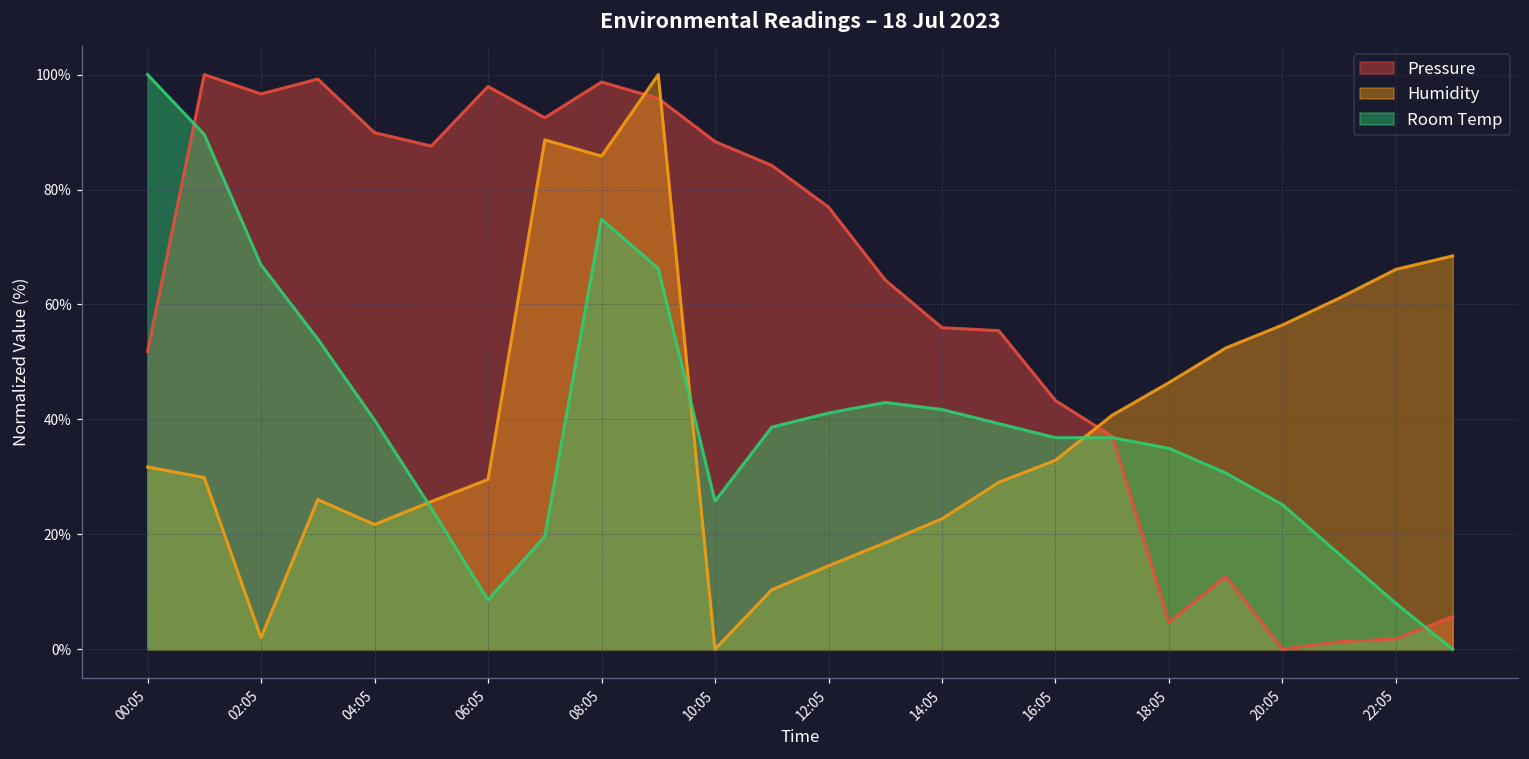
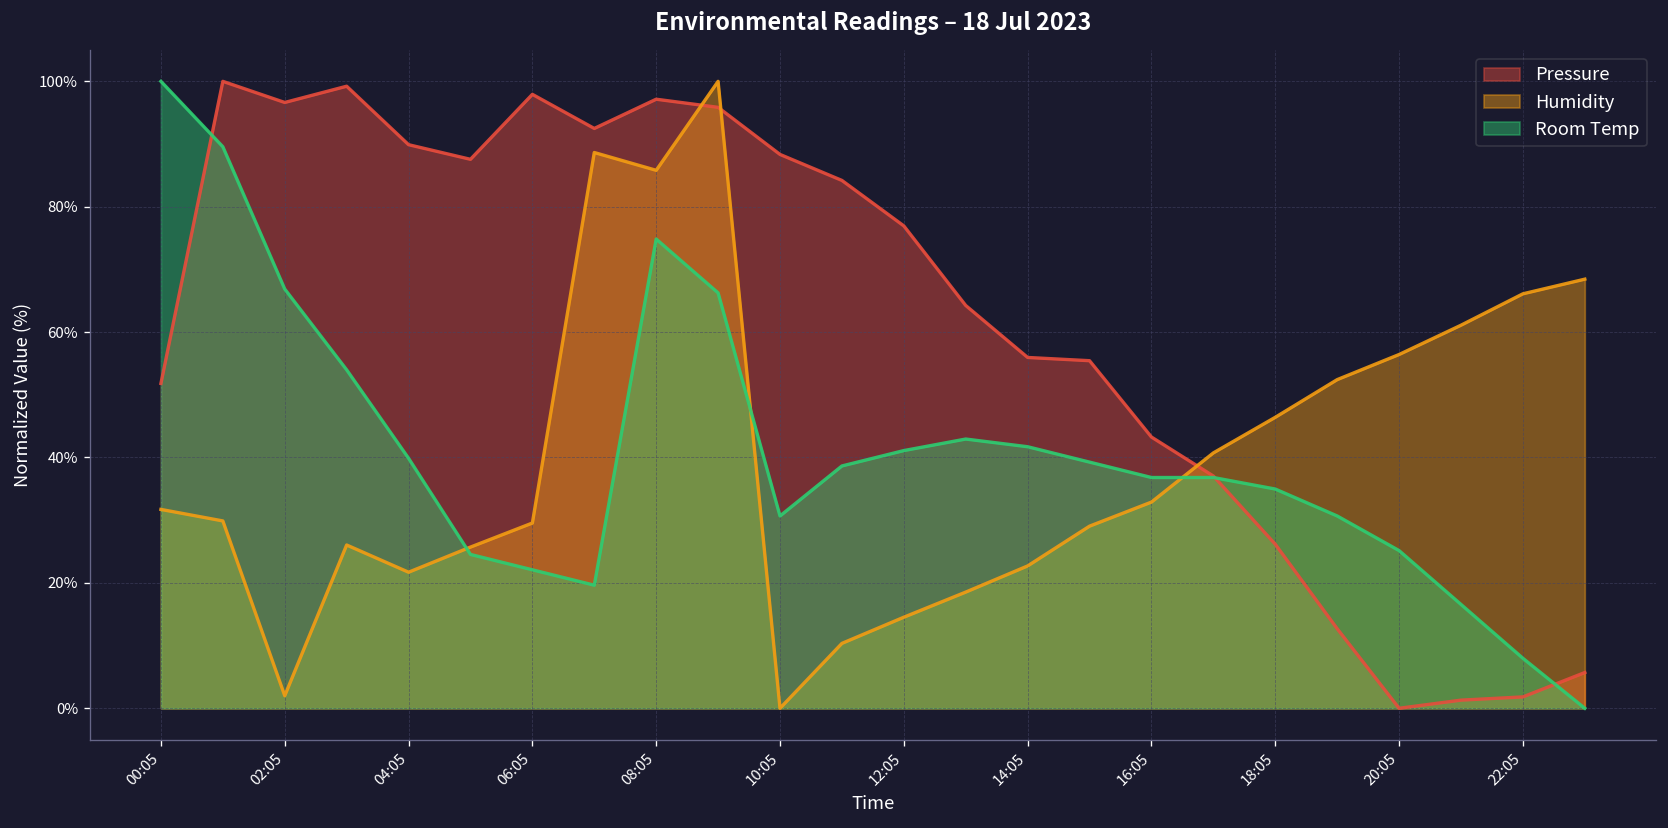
  {
    "Pressure": {
      "00:05": "52%",
      "02:05": "97%",
      "04:05": "90%",
      "06:05": "98%",
-     "08:05": "99%",
+     "08:05": "97%",
      "10:05": "88%",
      "12:05": "77%",
      "14:05": "56%",
      "16:05": "43%",
-     "18:05": "5%",
+     "18:05": "26%",
      "20:05": "0%",
      "22:05": "2%"
    },
    "Humidity": {
      "00:05": "32%",
      "02:05": "2%",
      "04:05": "22%",
      "06:05": "30%",
      "08:05": "86%",
      "10:05": "0%",
      "12:05": "15%",
      "14:05": "23%",
      "16:05": "33%",
      "18:05": "46%",
      "20:05": "56%",
      "22:05": "66%"
    },
    "Room Temp": {
      "00:05": "100%",
      "02:05": "67%",
      "04:05": "40%",
-     "06:05": "9%",
+     "06:05": "22%",
      "08:05": "75%",
-     "10:05": "26%",
+     "10:05": "31%",
      "12:05": "41%",
      "14:05": "42%",
      "16:05": "37%",
      "18:05": "35%",
      "20:05": "25%",
      "22:05": "8%"
    }
  }
